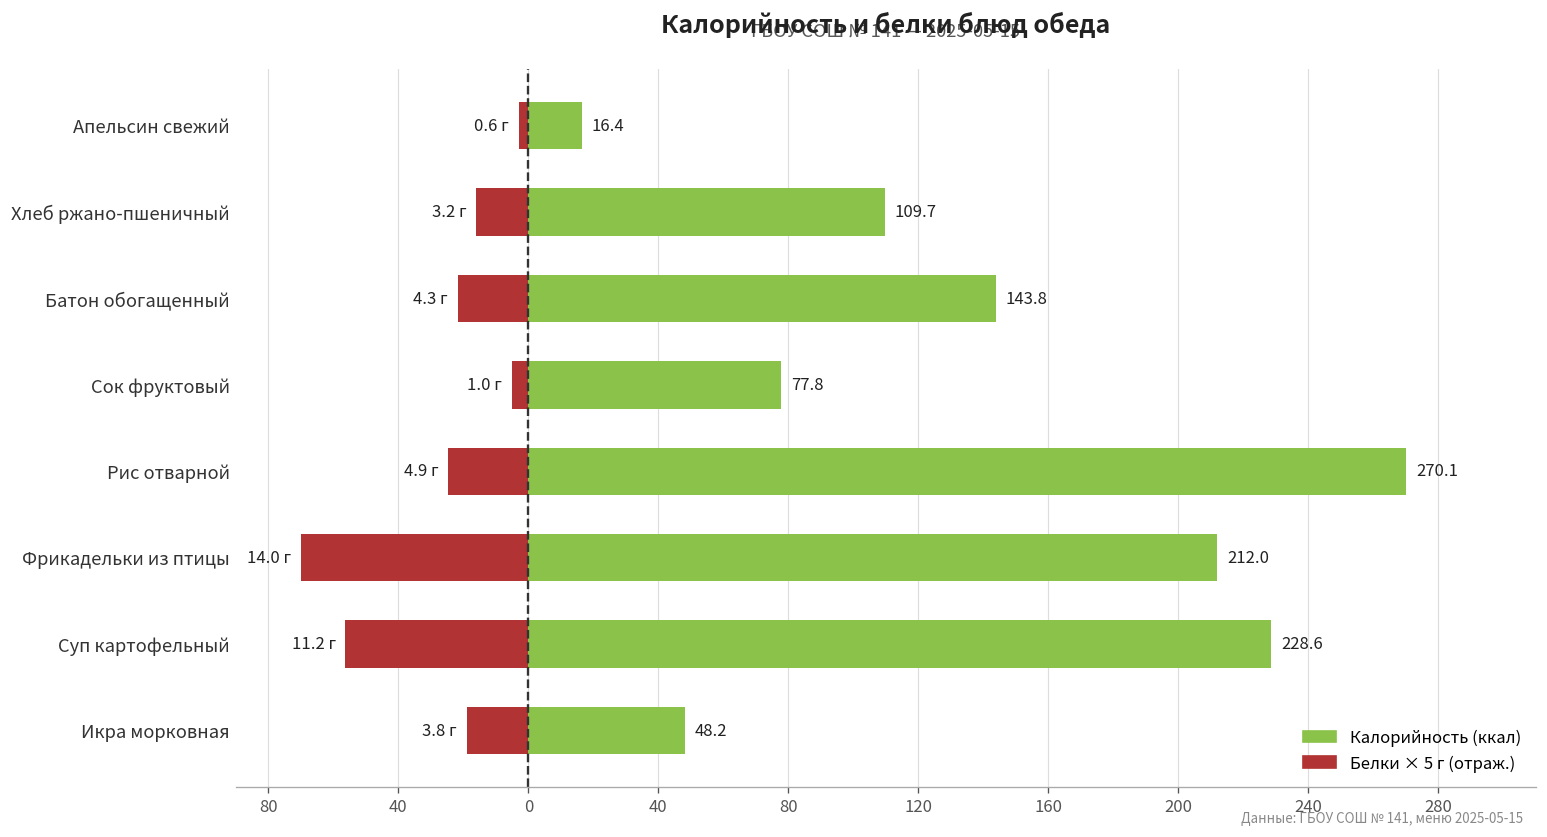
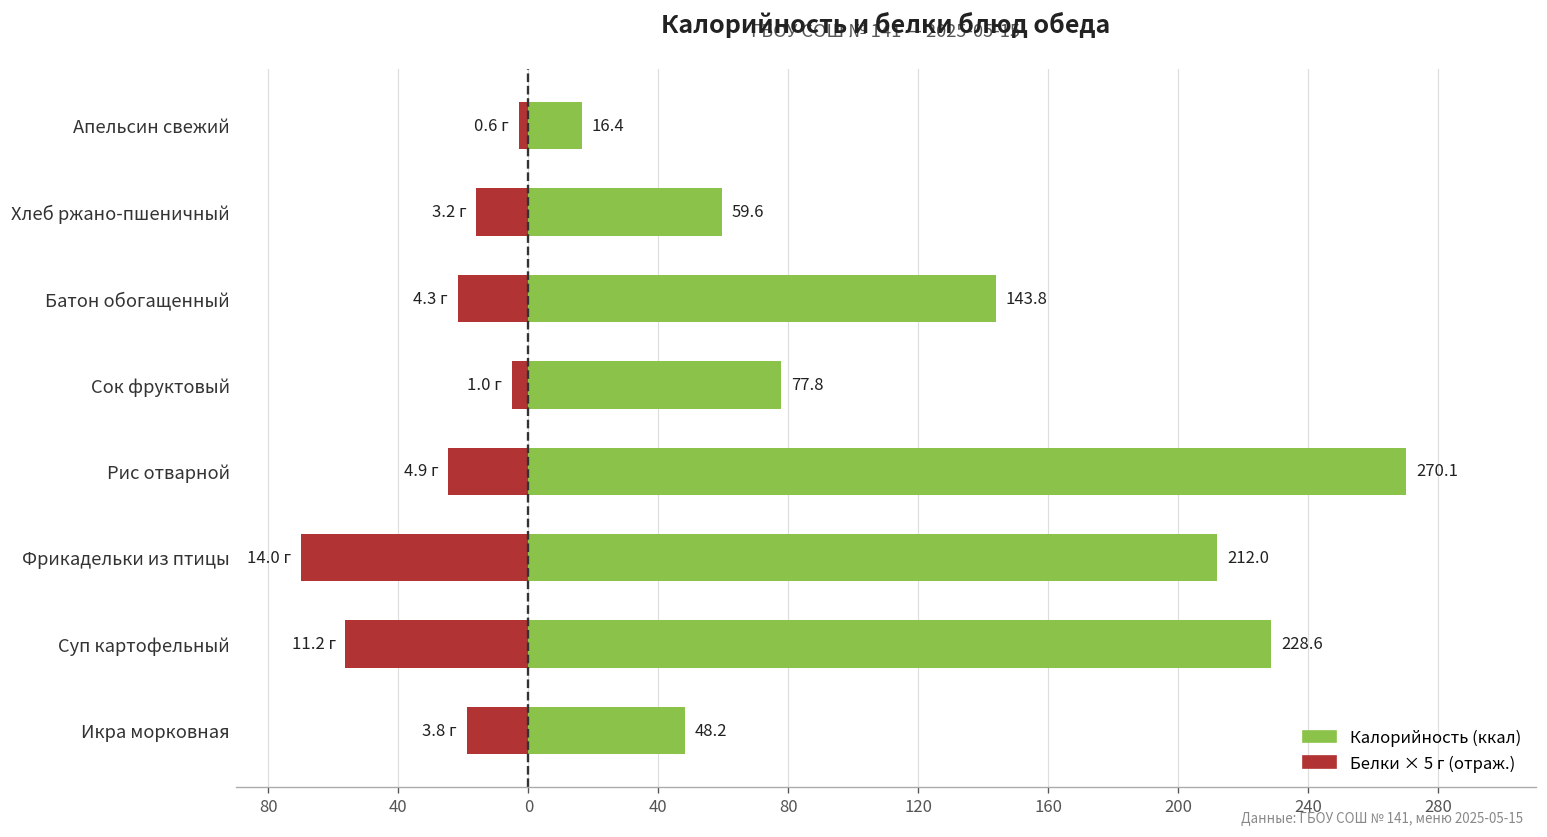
  {
    "Калорийность (ккал)": {
      "Апельсин свежий": 16.4,
-     "Хлеб ржано-пшеничный": 109.7,
+     "Хлеб ржано-пшеничный": 59.6,
      "Батон обогащенный": 143.8,
      "Сок фруктовый": 77.8,
      "Рис отварной": 270.1,
      "Фрикадельки из птицы": 212.0,
      "Суп картофельный": 228.6,
      "Икра морковная": 48.2
    }
  }
